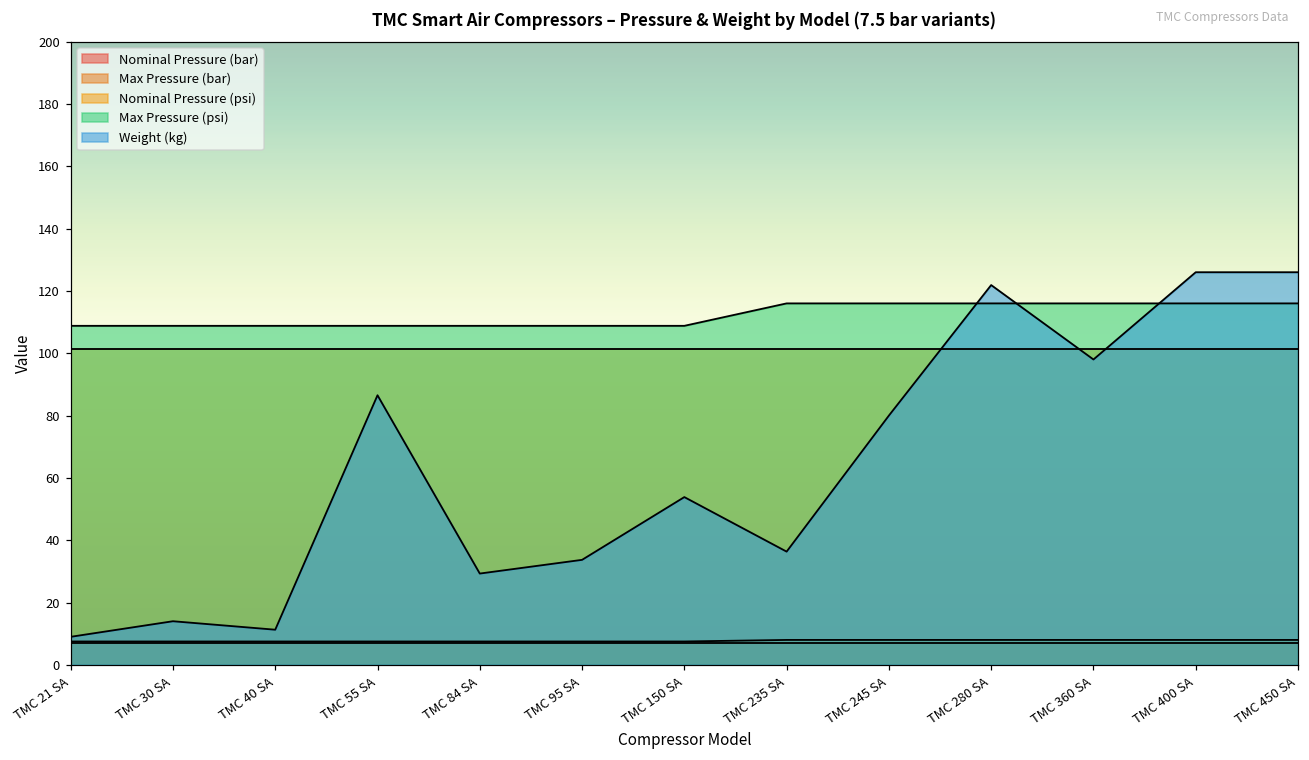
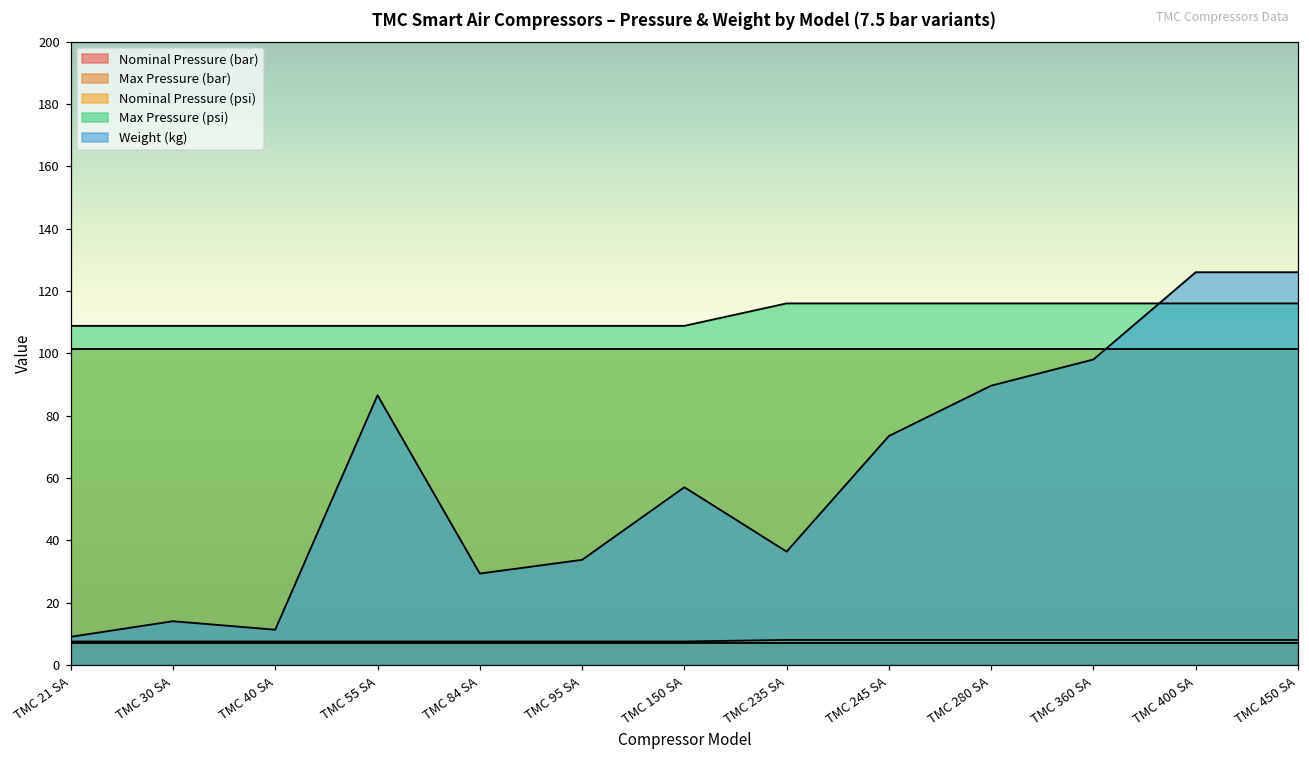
  {
    "Max Pressure (psi)": {
      "TMC 21 SA": 109,
      "TMC 30 SA": 109,
      "TMC 40 SA": 109,
      "TMC 55 SA": 109,
      "TMC 84 SA": 109,
      "TMC 95 SA": 109,
      "TMC 150 SA": 109,
      "TMC 235 SA": 116,
      "TMC 245 SA": 116,
      "TMC 280 SA": 116,
      "TMC 360 SA": 116,
      "TMC 400 SA": 116,
      "TMC 450 SA": 116
    },
    "Weight (kg)": {
      "TMC 21 SA": 9,
      "TMC 30 SA": 14,
      "TMC 40 SA": 11,
      "TMC 55 SA": 87,
      "TMC 84 SA": 29,
      "TMC 95 SA": 34,
-     "TMC 150 SA": 54,
+     "TMC 150 SA": 57,
      "TMC 235 SA": 36,
-     "TMC 245 SA": 80,
-     "TMC 280 SA": 122,
+     "TMC 245 SA": 73,
+     "TMC 280 SA": 90,
      "TMC 360 SA": 98,
      "TMC 400 SA": 126,
      "TMC 450 SA": 126
    }
  }
